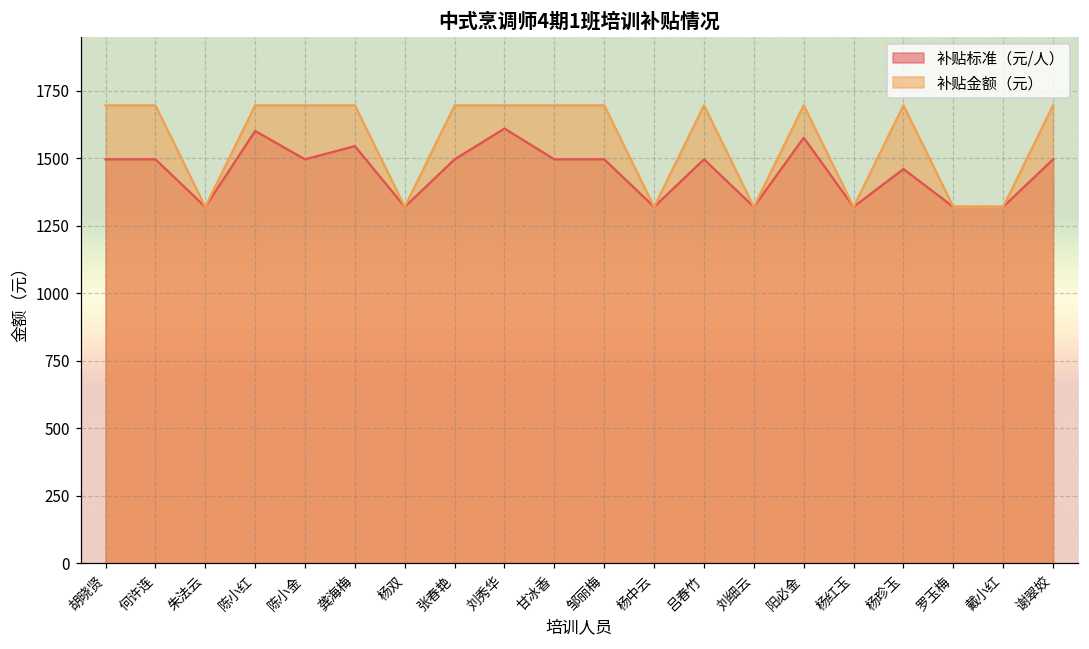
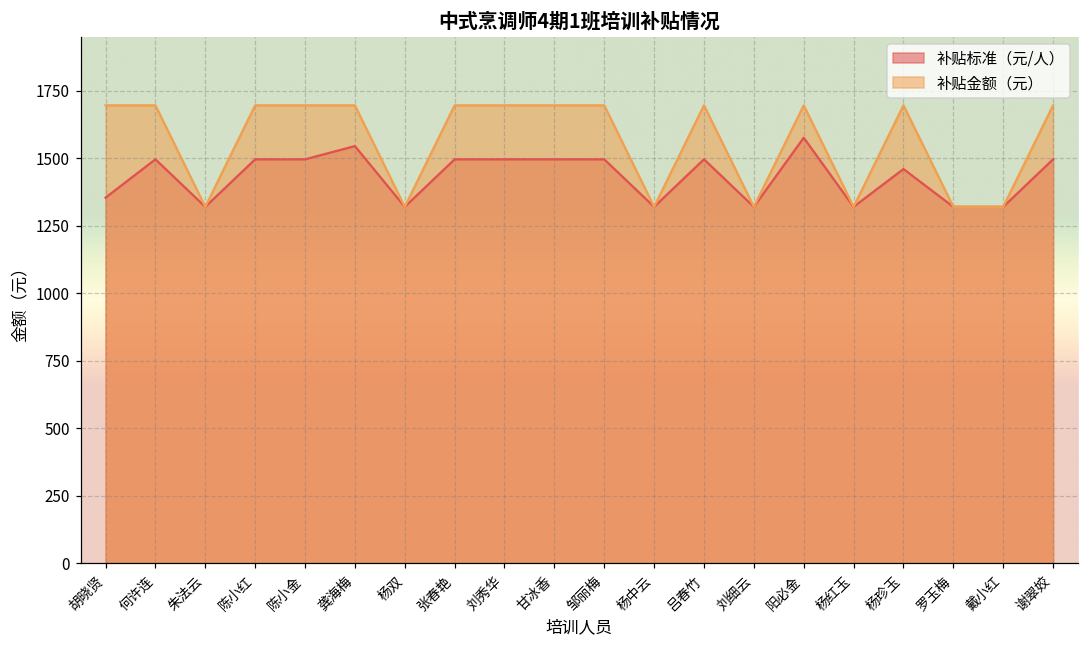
  {
    "补贴标准（元/人）": {
-     "胡晓贤": 1500,
+     "胡晓贤": 1350,
      "何许连": 1500,
-     "陈小红": 1600,
+     "陈小红": 1500,
      "陈小金": 1500,
      "龚海梅": 1550,
      "张春艳": 1500,
-     "刘秀华": 1610,
+     "刘秀华": 1500,
      "甘冰香": 1500,
      "邹丽梅": 1500,
      "吕春竹": 1500,
      "阳必金": 1580,
      "杨珍玉": 1460,
      "谢翠姣": 1500
    },
    "补贴金额（元）": {
      "胡晓贤": 1700,
      "何许连": 1700,
      "陈小红": 1700,
      "陈小金": 1700,
      "龚海梅": 1700,
      "张春艳": 1700,
      "刘秀华": 1700,
      "甘冰香": 1700,
      "邹丽梅": 1700,
      "吕春竹": 1700,
      "阳必金": 1700,
      "杨珍玉": 1700,
      "谢翠姣": 1700
    }
  }
